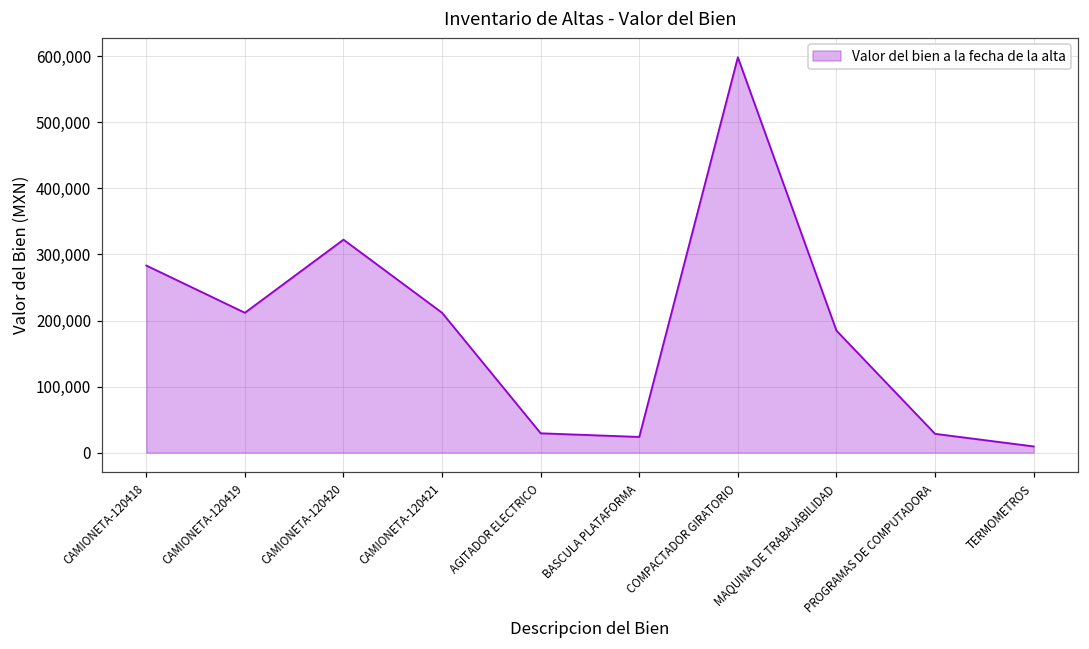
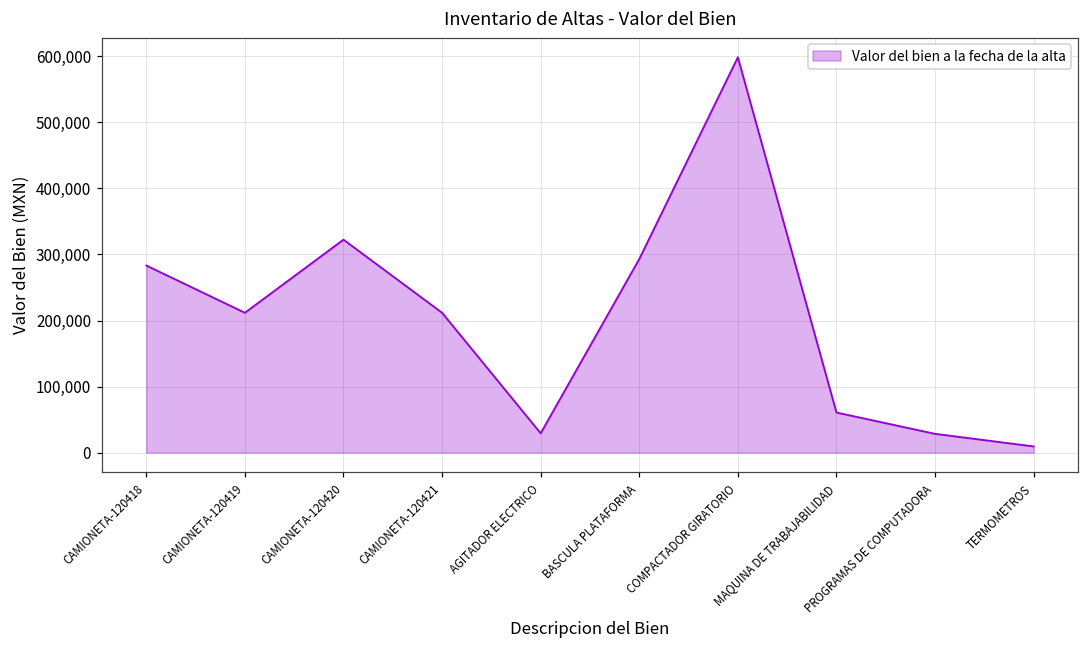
  {
    "CAMIONETA-120418": "280,000",
    "CAMIONETA-120419": "210,000",
    "CAMIONETA-120420": "320,000",
    "CAMIONETA-120421": "210,000",
    "AGITADOR ELECTRICO": "30,000",
-   "BASCULA PLATAFORMA": "20,000",
+   "BASCULA PLATAFORMA": "290,000",
    "COMPACTADOR GIRATORIO": "600,000",
-   "MAQUINA DE TRABAJABILIDAD": "180,000",
+   "MAQUINA DE TRABAJABILIDAD": "60,000",
    "PROGRAMAS DE COMPUTADORA": "30,000",
    "TERMOMETROS": "10,000"
  }
